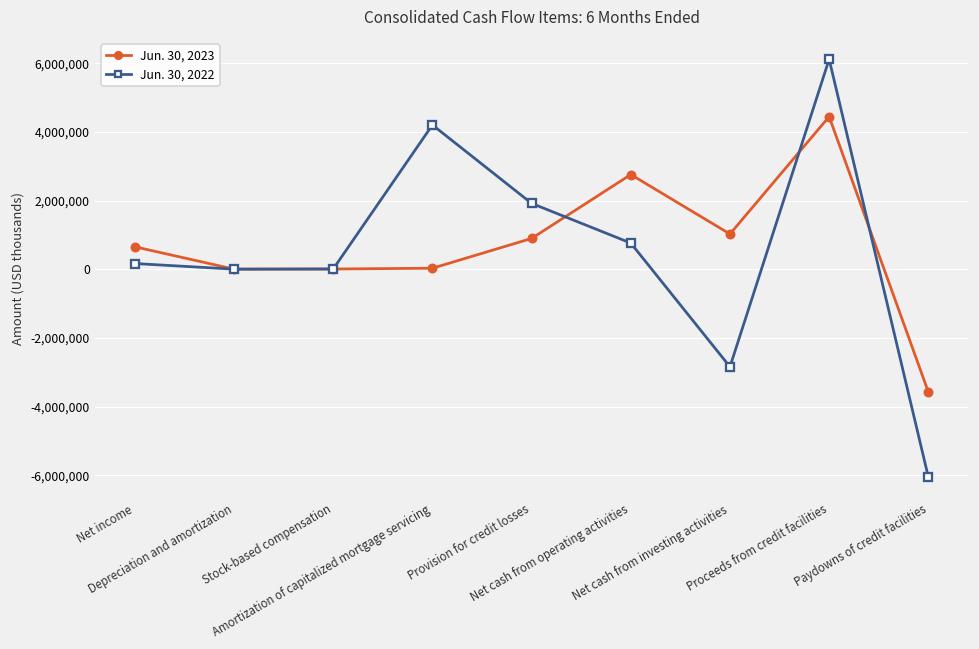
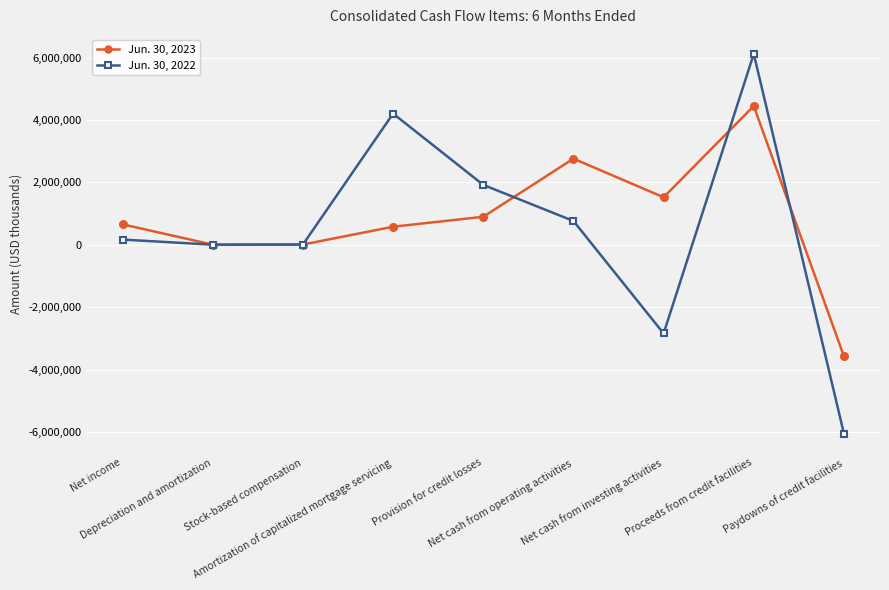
  {
    "Jun. 30, 2023": {
      "Net income": "700,000",
-     "Amortization of capitalized mortgage servicing": "0",
+     "Amortization of capitalized mortgage servicing": "600,000",
      "Provision for credit losses": "900,000",
      "Net cash from operating activities": "2,800,000",
-     "Net cash from investing activities": "1,000,000",
+     "Net cash from investing activities": "1,500,000",
      "Proceeds from credit facilities": "4,400,000",
      "Paydowns of credit facilities": "-3,600,000"
    },
    "Jun. 30, 2022": {
      "Net income": "200,000",
      "Amortization of capitalized mortgage servicing": "4,200,000",
      "Provision for credit losses": "1,900,000",
      "Net cash from operating activities": "800,000",
      "Net cash from investing activities": "-2,800,000",
      "Proceeds from credit facilities": "6,100,000",
      "Paydowns of credit facilities": "-6,100,000"
    }
  }
